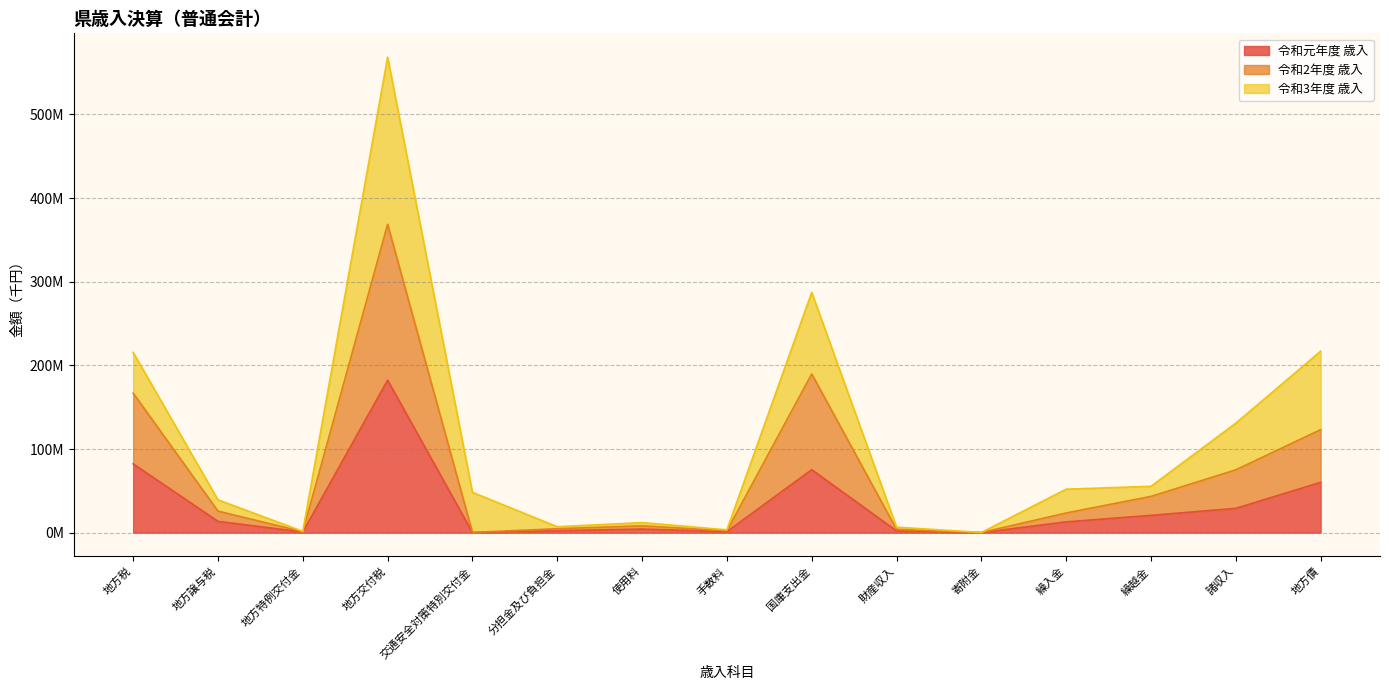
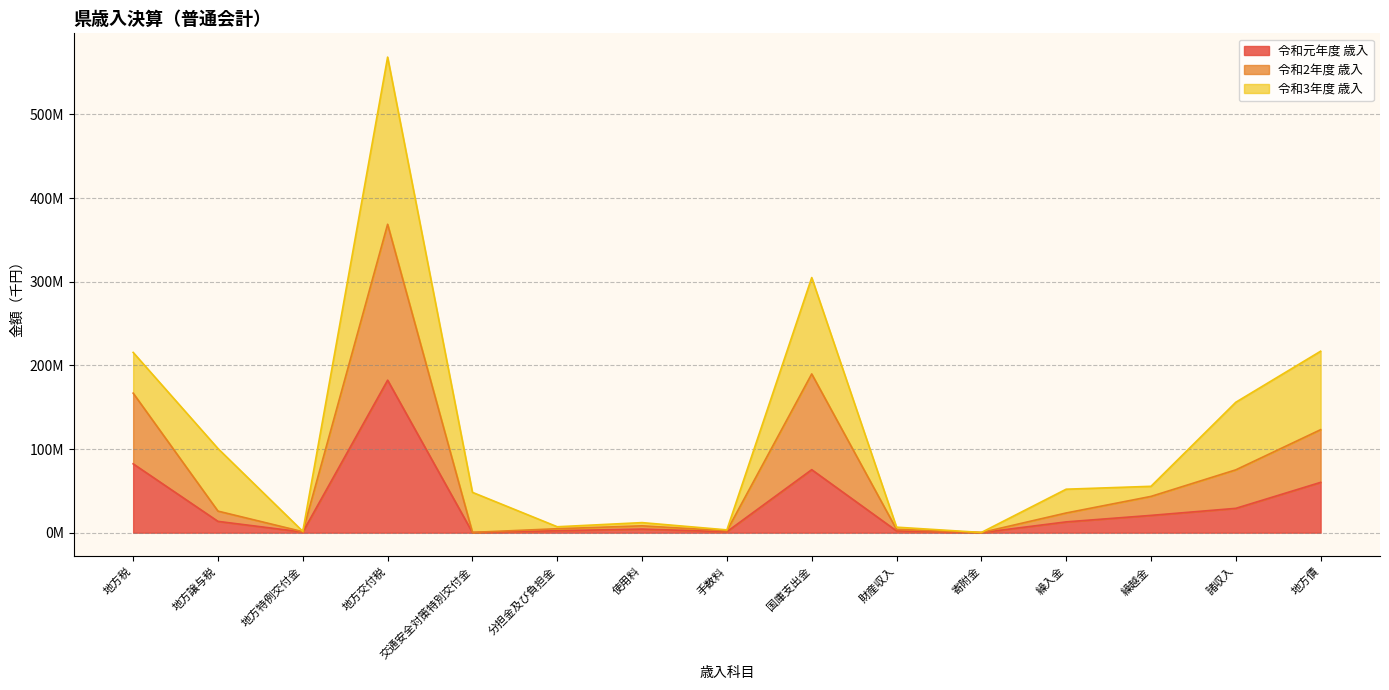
  {
    "令和3年度 歳入": {
      "地方税": 50000000,
-     "地方譲与税": 10000000,
+     "地方譲与税": 70000000,
      "地方交付税": 200000000,
      "交通安全対策特別交付金": 50000000,
      "使用料": 0,
-     "国庫支出金": 100000000,
+     "国庫支出金": 120000000,
      "繰入金": 30000000,
      "繰越金": 10000000,
-     "諸収入": 60000000,
+     "諸収入": 80000000,
      "地方債": 90000000
    }
  }
